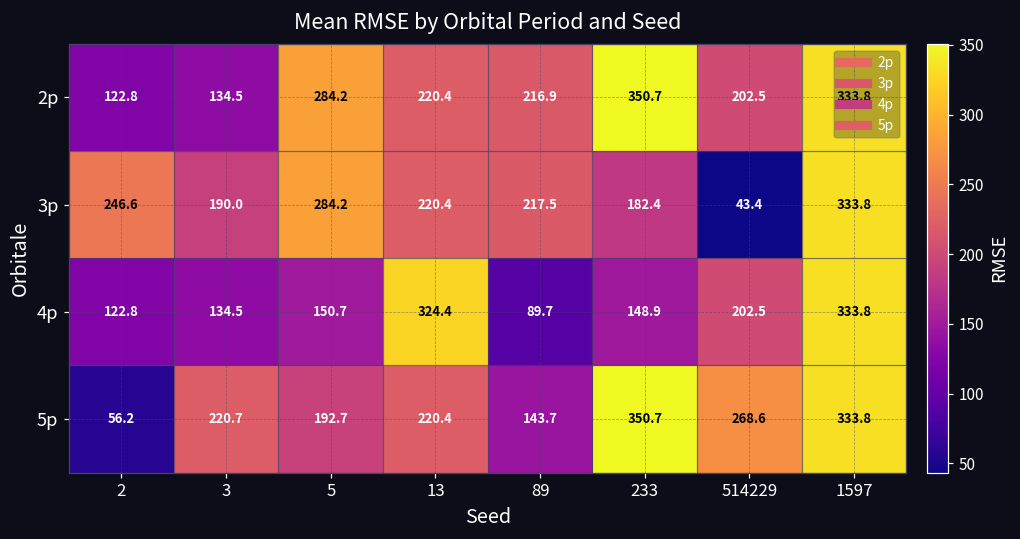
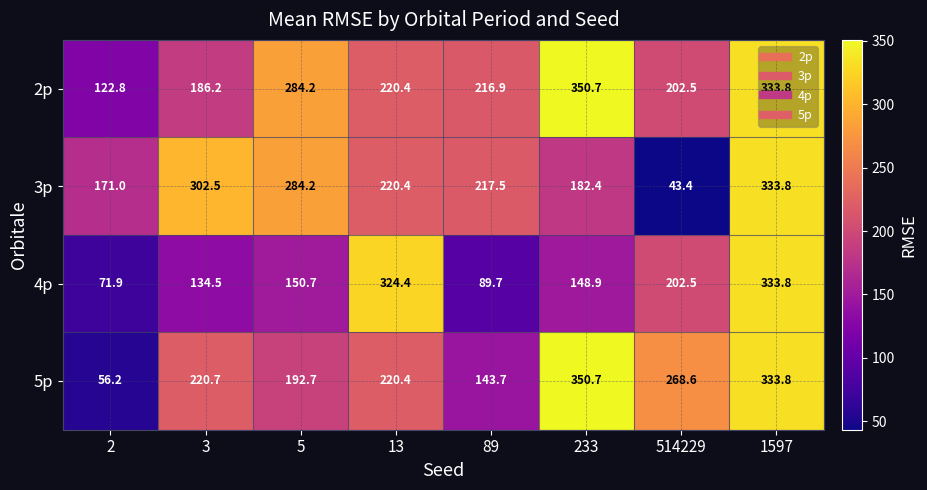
  {
    "2p": {
      "2": 122.8,
-     "3": 134.5,
+     "3": 186.2,
      "5": 284.2,
      "13": 220.4,
      "89": 216.9,
      "233": 350.7,
      "514229": 202.5
    },
    "3p": {
-     "2": 246.6,
-     "3": 190.0,
+     "2": 171.0,
+     "3": 302.5,
      "5": 284.2,
      "13": 220.4,
      "89": 217.5,
      "233": 182.4,
      "514229": 43.4,
      "1597": 333.8
    },
    "4p": {
-     "2": 122.8,
+     "2": 71.9,
      "3": 134.5,
      "5": 150.7,
      "13": 324.4,
      "89": 89.7,
      "233": 148.9,
      "514229": 202.5,
      "1597": 333.8
    },
    "5p": {
      "2": 56.2,
      "3": 220.7,
      "5": 192.7,
      "13": 220.4,
      "89": 143.7,
      "233": 350.7,
      "514229": 268.6,
      "1597": 333.8
    }
  }
